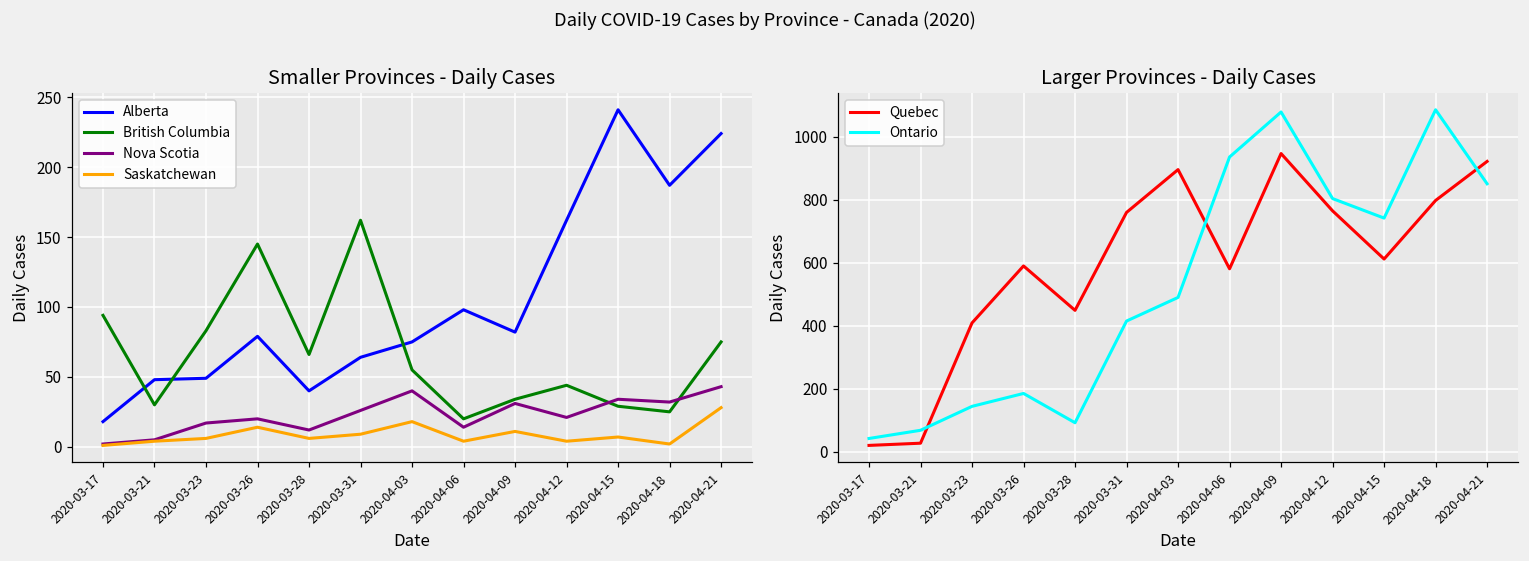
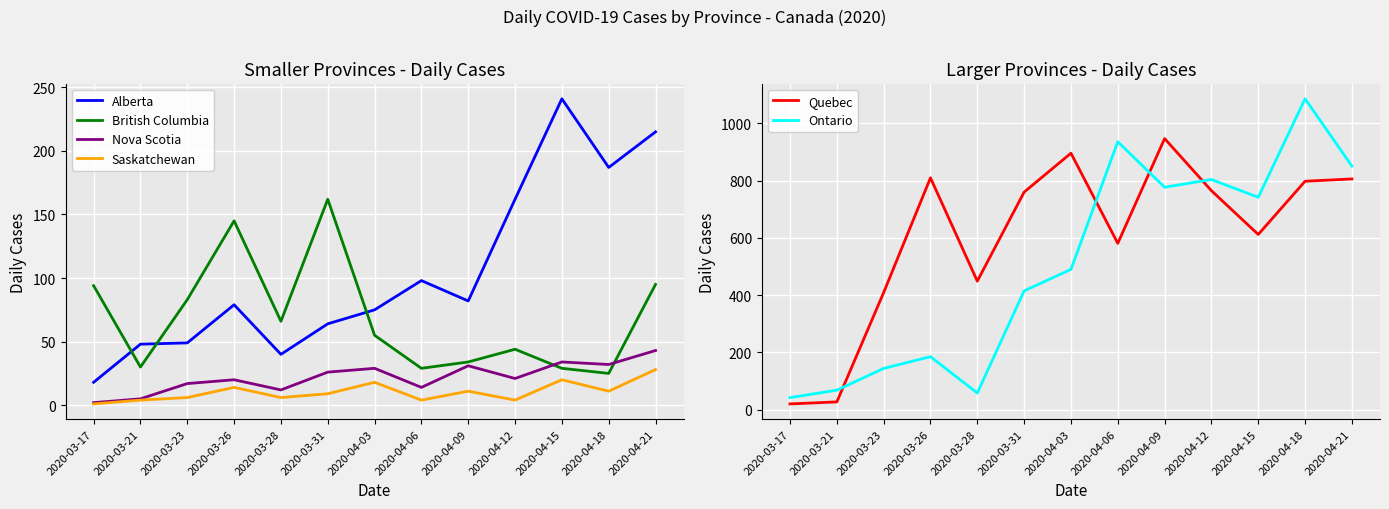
  {
    "Smaller Provinces - Daily Cases": {
      "Alberta": {
        "2020-03-17": 18,
        "2020-03-21": 48,
        "2020-03-23": 49,
        "2020-03-26": 79,
        "2020-03-28": 40,
        "2020-03-31": 64,
        "2020-04-03": 75,
        "2020-04-06": 98,
        "2020-04-09": 82,
        "2020-04-12": 162,
        "2020-04-15": 241,
        "2020-04-18": 187,
-       "2020-04-21": 224
+       "2020-04-21": 215
      },
      "British Columbia": {
        "2020-03-17": 94,
        "2020-03-21": 30,
        "2020-03-23": 83,
        "2020-03-26": 145,
        "2020-03-28": 66,
        "2020-03-31": 162,
        "2020-04-03": 55,
-       "2020-04-06": 20,
+       "2020-04-06": 29,
        "2020-04-09": 34,
        "2020-04-12": 44,
        "2020-04-15": 29,
        "2020-04-18": 25,
-       "2020-04-21": 75
+       "2020-04-21": 95
      },
      "Nova Scotia": {
        "2020-03-23": 17,
        "2020-03-26": 20,
        "2020-03-28": 12,
        "2020-03-31": 26,
-       "2020-04-03": 40,
+       "2020-04-03": 29,
        "2020-04-06": 14,
        "2020-04-09": 31,
        "2020-04-12": 21,
        "2020-04-15": 34,
        "2020-04-18": 32,
        "2020-04-21": 43
      },
      "Saskatchewan": {
        "2020-03-23": 6,
        "2020-03-26": 14,
        "2020-03-28": 6,
        "2020-03-31": 9,
        "2020-04-03": 18,
        "2020-04-06": 4,
        "2020-04-09": 11,
        "2020-04-12": 4,
-       "2020-04-15": 7,
-       "2020-04-18": 2,
+       "2020-04-15": 20,
+       "2020-04-18": 11,
        "2020-04-21": 28
      }
    },
    "Larger Provinces - Daily Cases": {
      "Quebec": {
        "2020-03-17": 20,
        "2020-03-21": 30,
        "2020-03-23": 410,
-       "2020-03-26": 590,
+       "2020-03-26": 810,
        "2020-03-28": 450,
        "2020-03-31": 760,
        "2020-04-03": 900,
        "2020-04-06": 580,
        "2020-04-09": 950,
        "2020-04-12": 770,
        "2020-04-15": 610,
        "2020-04-18": 800,
-       "2020-04-21": 920
+       "2020-04-21": 810
      },
      "Ontario": {
        "2020-03-17": 40,
        "2020-03-21": 70,
        "2020-03-23": 140,
        "2020-03-26": 190,
-       "2020-03-28": 90,
+       "2020-03-28": 60,
        "2020-03-31": 420,
        "2020-04-03": 490,
        "2020-04-06": 940,
-       "2020-04-09": 1080,
+       "2020-04-09": 780,
        "2020-04-12": 800,
        "2020-04-15": 740,
        "2020-04-18": 1090,
        "2020-04-21": 850
      }
    }
  }
